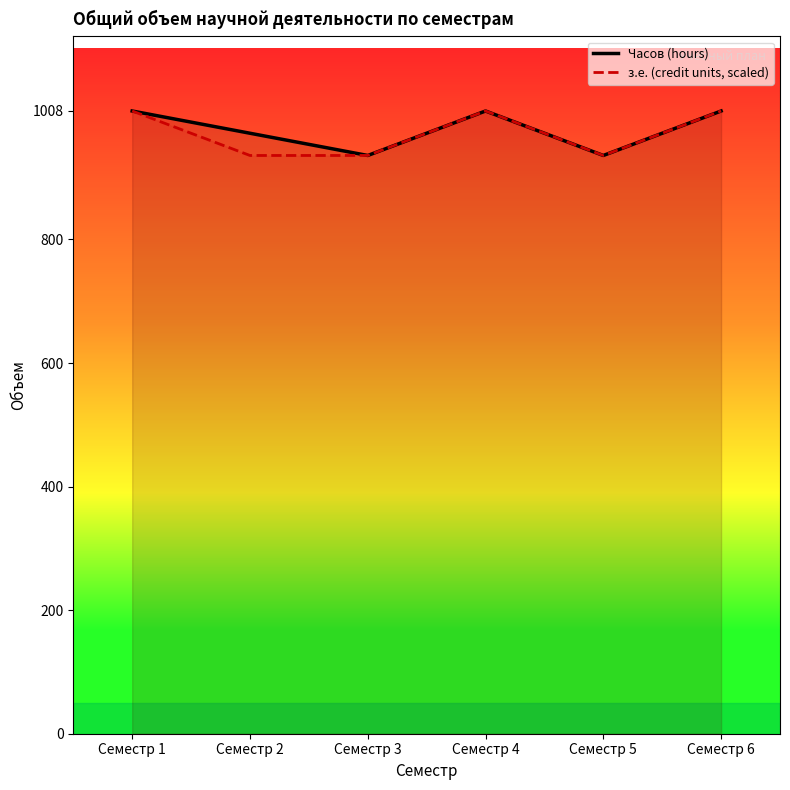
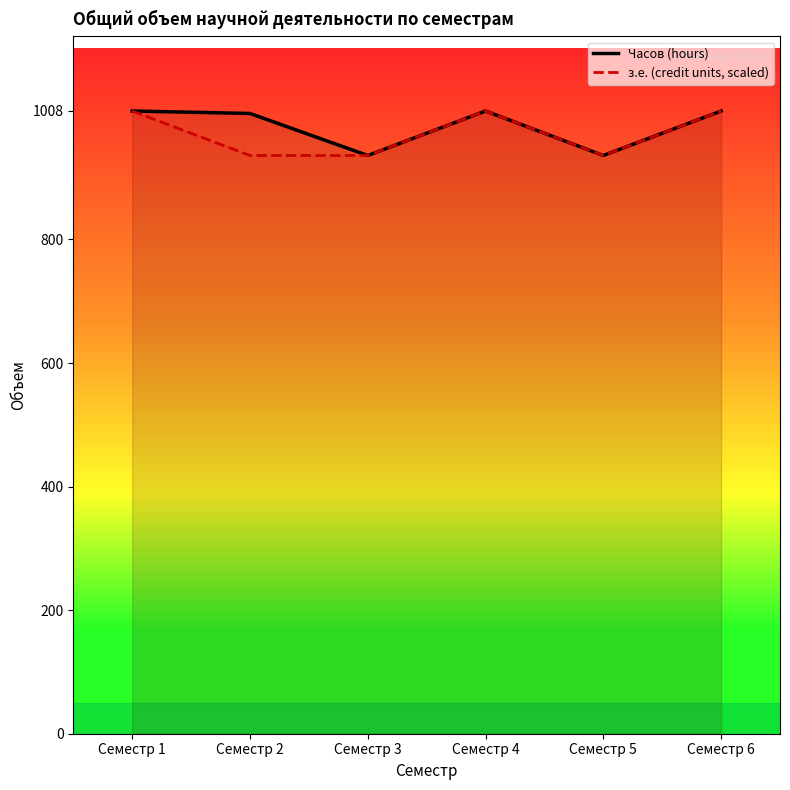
  {
    "Часов (hours)": {
-     "Семестр 2": 970
+     "Семестр 2": 1000
    },
    "з.е. (credit units, scaled)": {
      "Семестр 2": 940
    }
  }
